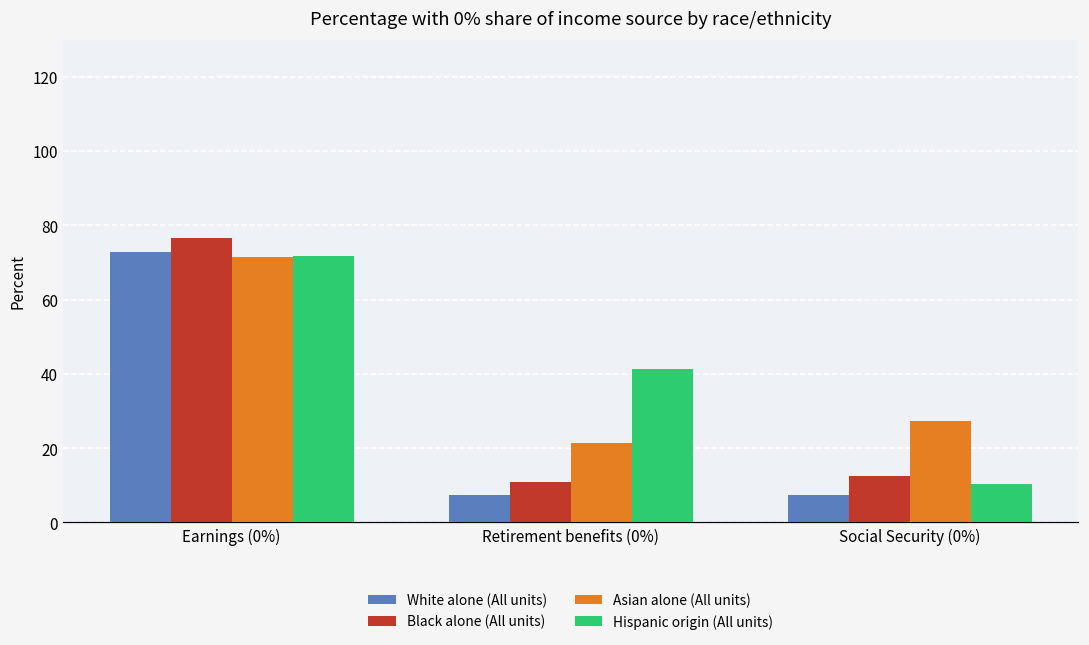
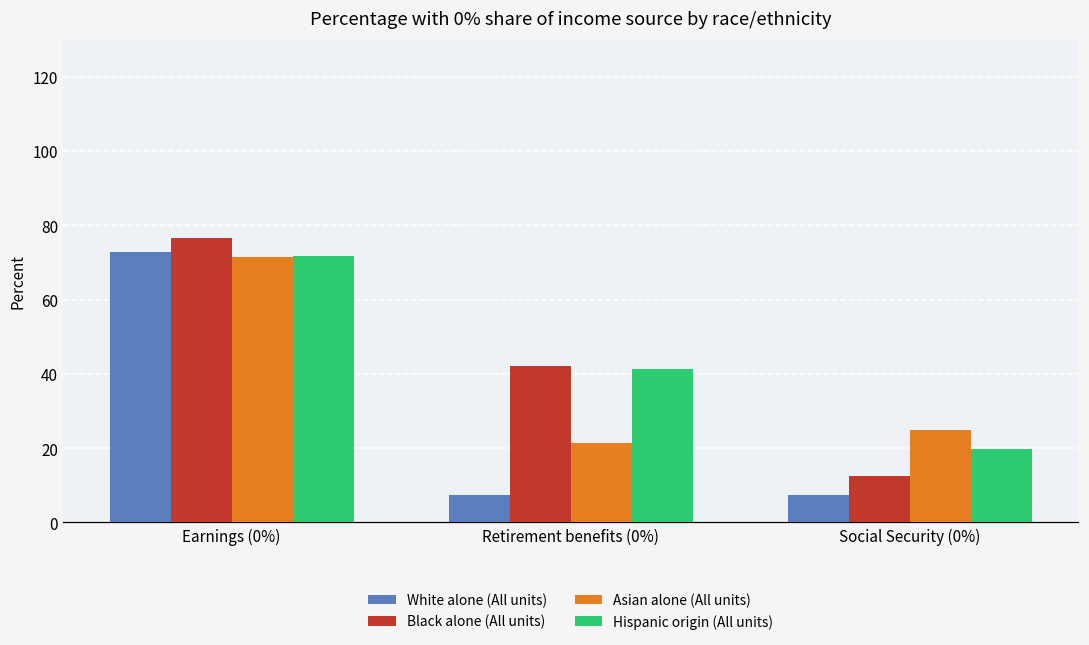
  {
    "White alone (All units)": {
      "Earnings (0%)": 73,
      "Retirement benefits (0%)": 7,
      "Social Security (0%)": 7
    },
    "Black alone (All units)": {
      "Earnings (0%)": 77,
-     "Retirement benefits (0%)": 11,
+     "Retirement benefits (0%)": 42,
      "Social Security (0%)": 12
    },
    "Asian alone (All units)": {
      "Earnings (0%)": 72,
      "Retirement benefits (0%)": 22,
-     "Social Security (0%)": 27
+     "Social Security (0%)": 25
    },
    "Hispanic origin (All units)": {
      "Earnings (0%)": 72,
      "Retirement benefits (0%)": 41,
-     "Social Security (0%)": 10
+     "Social Security (0%)": 20
    }
  }
